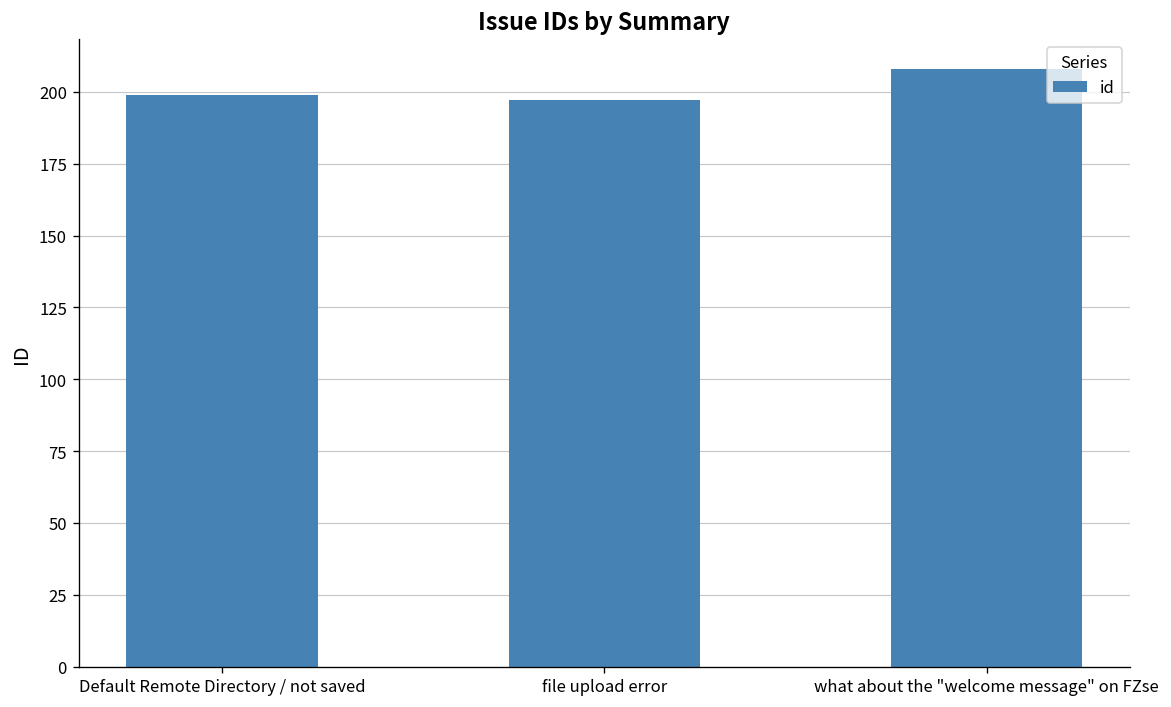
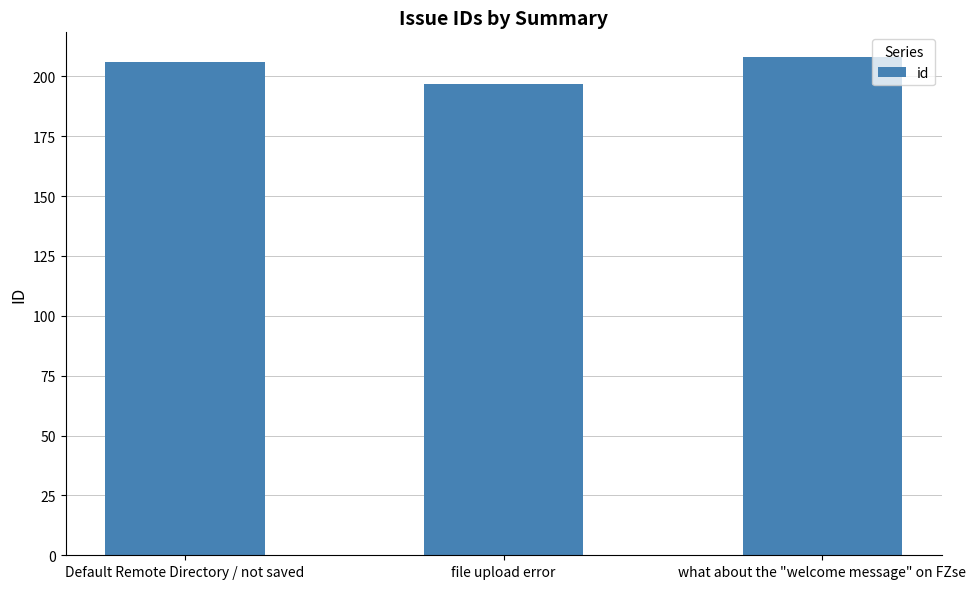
  {
-   "Default Remote Directory / not saved": 199,
+   "Default Remote Directory / not saved": 206,
    "file upload error": 197,
    "what about the \"welcome message\" on FZse": 208
  }
